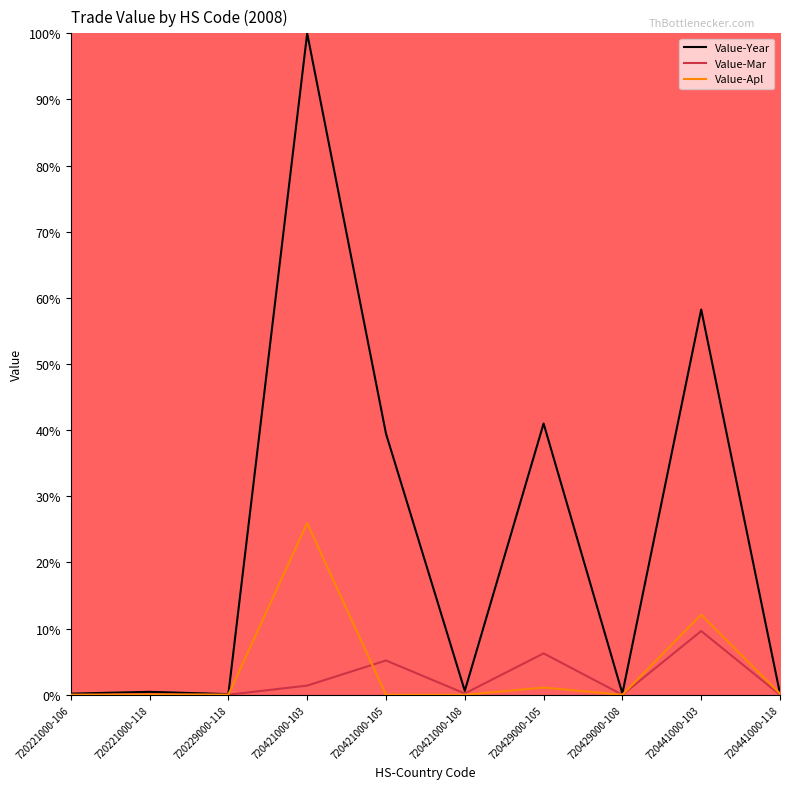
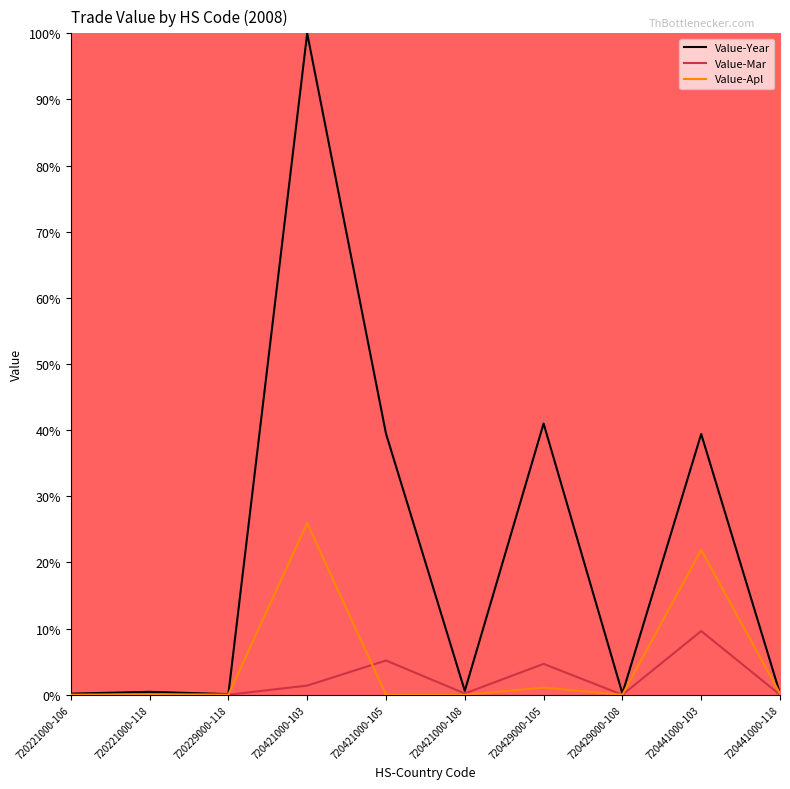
  {
    "Value-Year": {
      "720221000-118": "0%",
      "720421000-103": "100%",
      "720421000-105": "39%",
      "720421000-108": "1%",
      "720429000-105": "41%",
-     "720441000-103": "58%"
+     "720441000-103": "39%"
    },
    "Value-Mar": {
      "720421000-103": "1%",
      "720421000-105": "5%",
-     "720429000-105": "6%",
+     "720429000-105": "5%",
      "720441000-103": "10%"
    },
    "Value-Apl": {
      "720421000-103": "26%",
      "720421000-105": "0%",
      "720429000-105": "1%",
-     "720441000-103": "12%"
+     "720441000-103": "22%"
    }
  }
